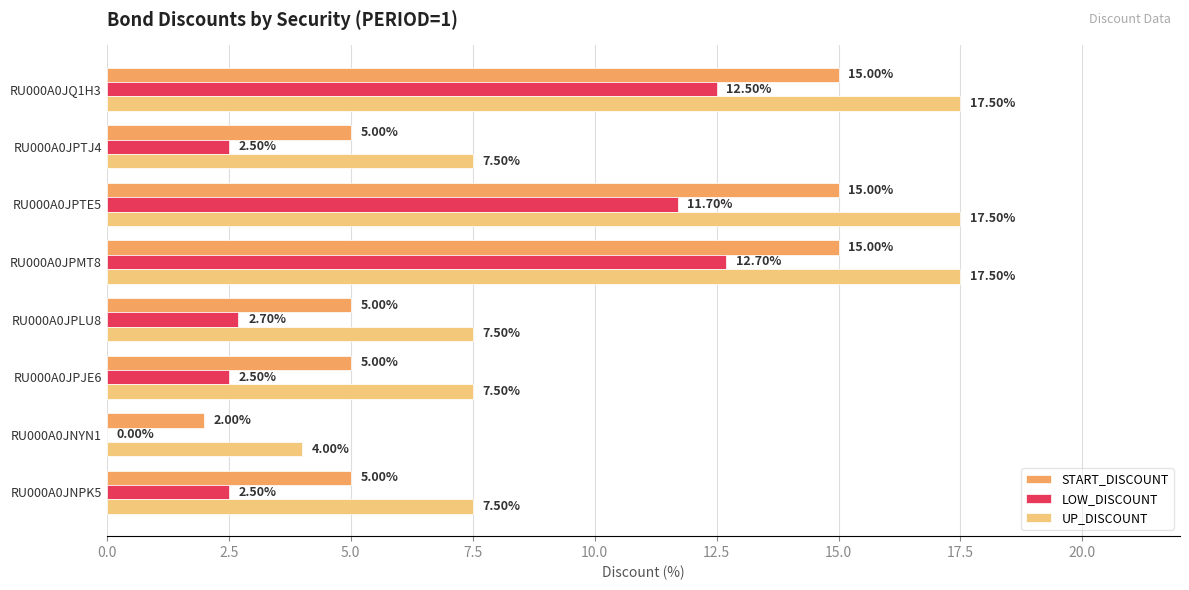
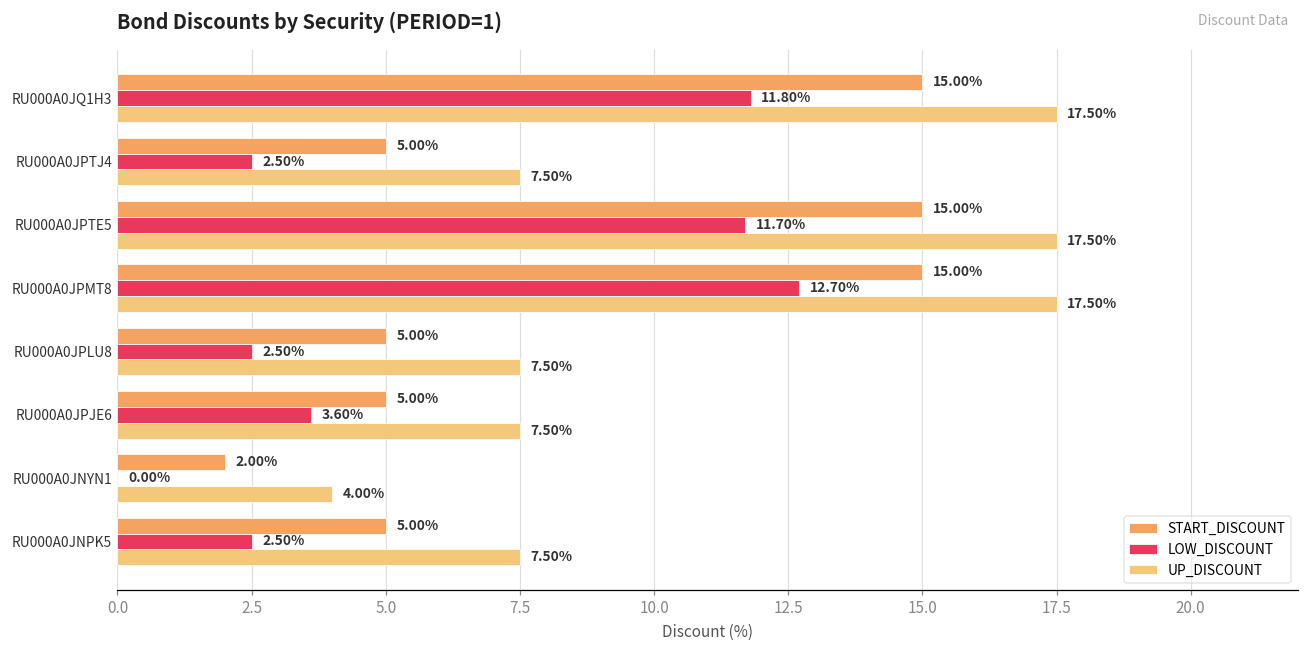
  {
    "LOW_DISCOUNT": {
-     "RU000A0JQ1H3": "12.50%",
+     "RU000A0JQ1H3": "11.80%",
      "RU000A0JPTJ4": "2.50%",
      "RU000A0JPTE5": "11.70%",
      "RU000A0JPMT8": "12.70%",
-     "RU000A0JPLU8": "2.70%",
-     "RU000A0JPJE6": "2.50%",
+     "RU000A0JPLU8": "2.50%",
+     "RU000A0JPJE6": "3.60%",
      "RU000A0JNYN1": "0.00%",
      "RU000A0JNPK5": "2.50%"
    }
  }
